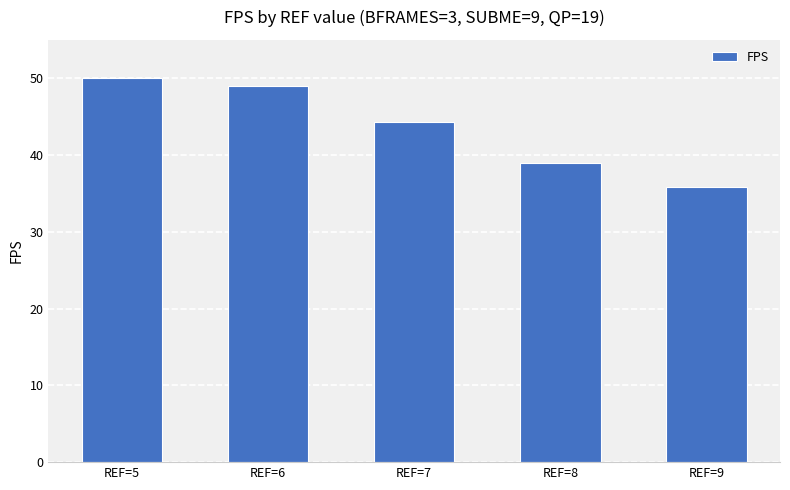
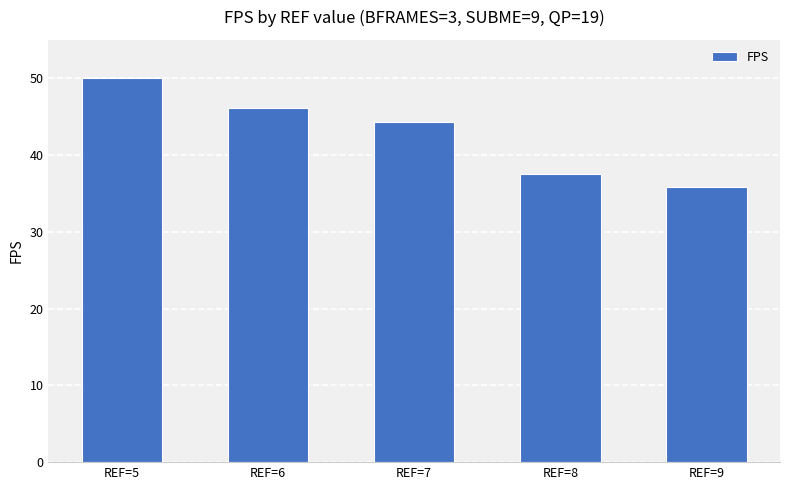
  {
    "REF=5": 50,
-   "REF=6": 49,
+   "REF=6": 46,
    "REF=7": 44,
-   "REF=8": 39,
+   "REF=8": 38,
    "REF=9": 36
  }
